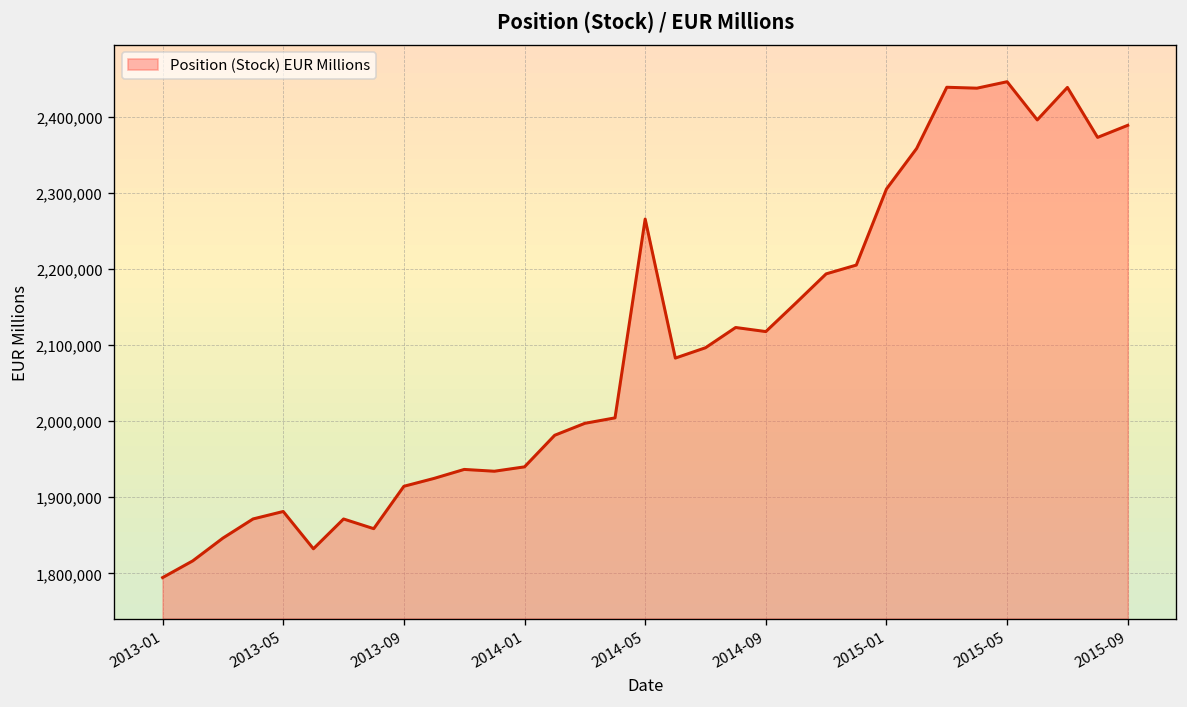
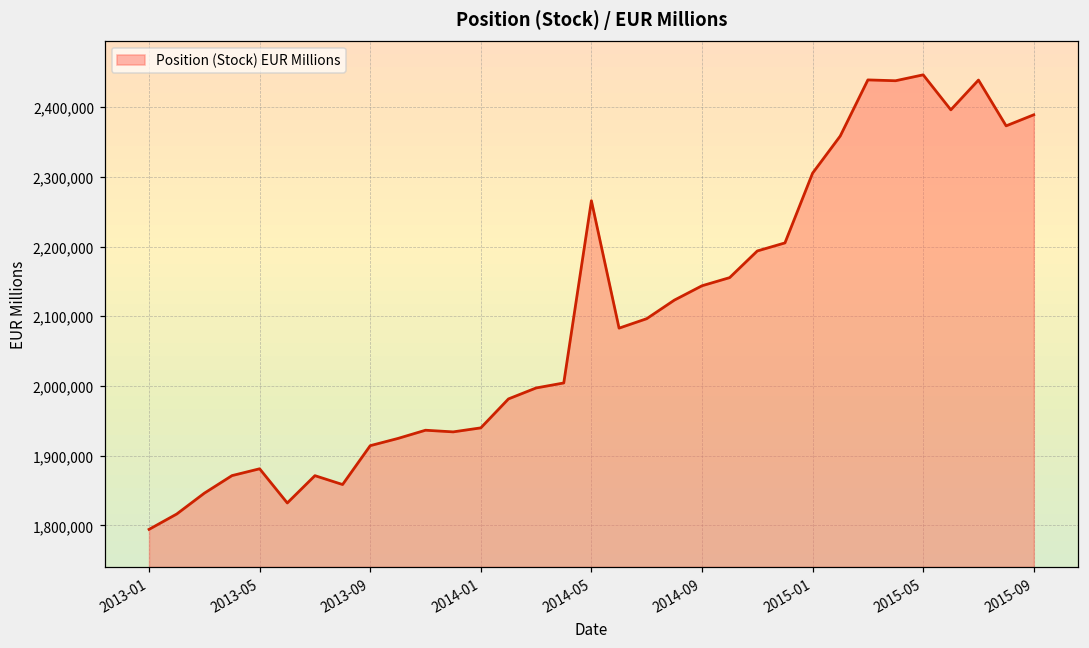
  {
    "2013-01": "1,790,000",
    "2013-05": "1,880,000",
    "2013-09": "1,910,000",
    "2014-01": "1,940,000",
    "2014-05": "2,270,000",
-   "2014-09": "2,120,000",
+   "2014-09": "2,140,000",
    "2015-01": "2,310,000",
    "2015-05": "2,450,000",
    "2015-09": "2,390,000"
  }
